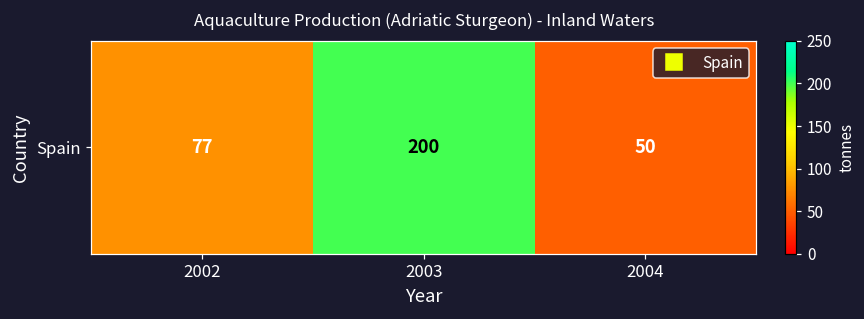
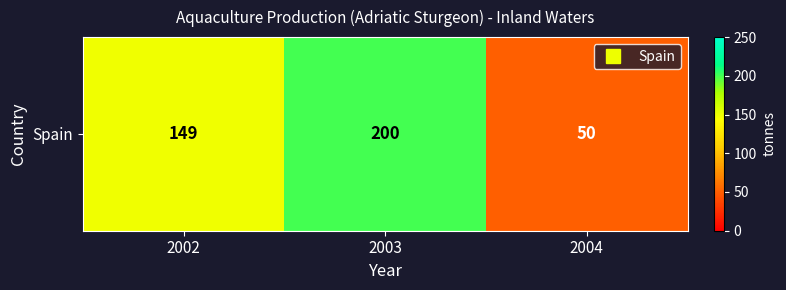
  {
    "Spain": {
-     "2002": 77,
+     "2002": 149,
      "2003": 200,
      "2004": 50
    }
  }
